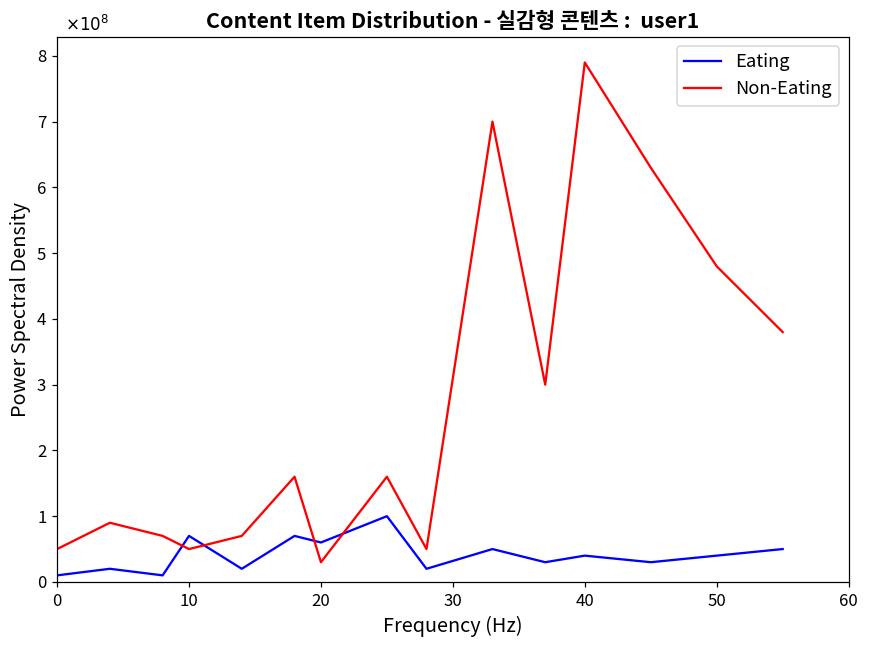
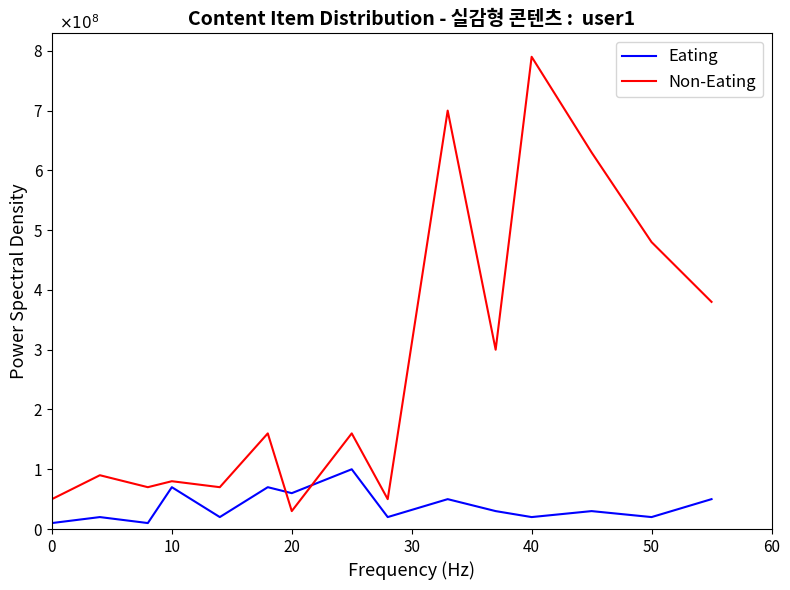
  {
    "Eating": {
      "0": 0.1,
      "10": 0.7,
      "20": 0.6,
-     "40": 0.4,
-     "50": 0.4
+     "40": 0.2,
+     "50": 0.2
    },
    "Non-Eating": {
      "0": 0.5,
-     "10": 0.5,
+     "10": 0.8,
      "20": 0.3,
      "40": 7.9,
      "50": 4.8
    }
  }
